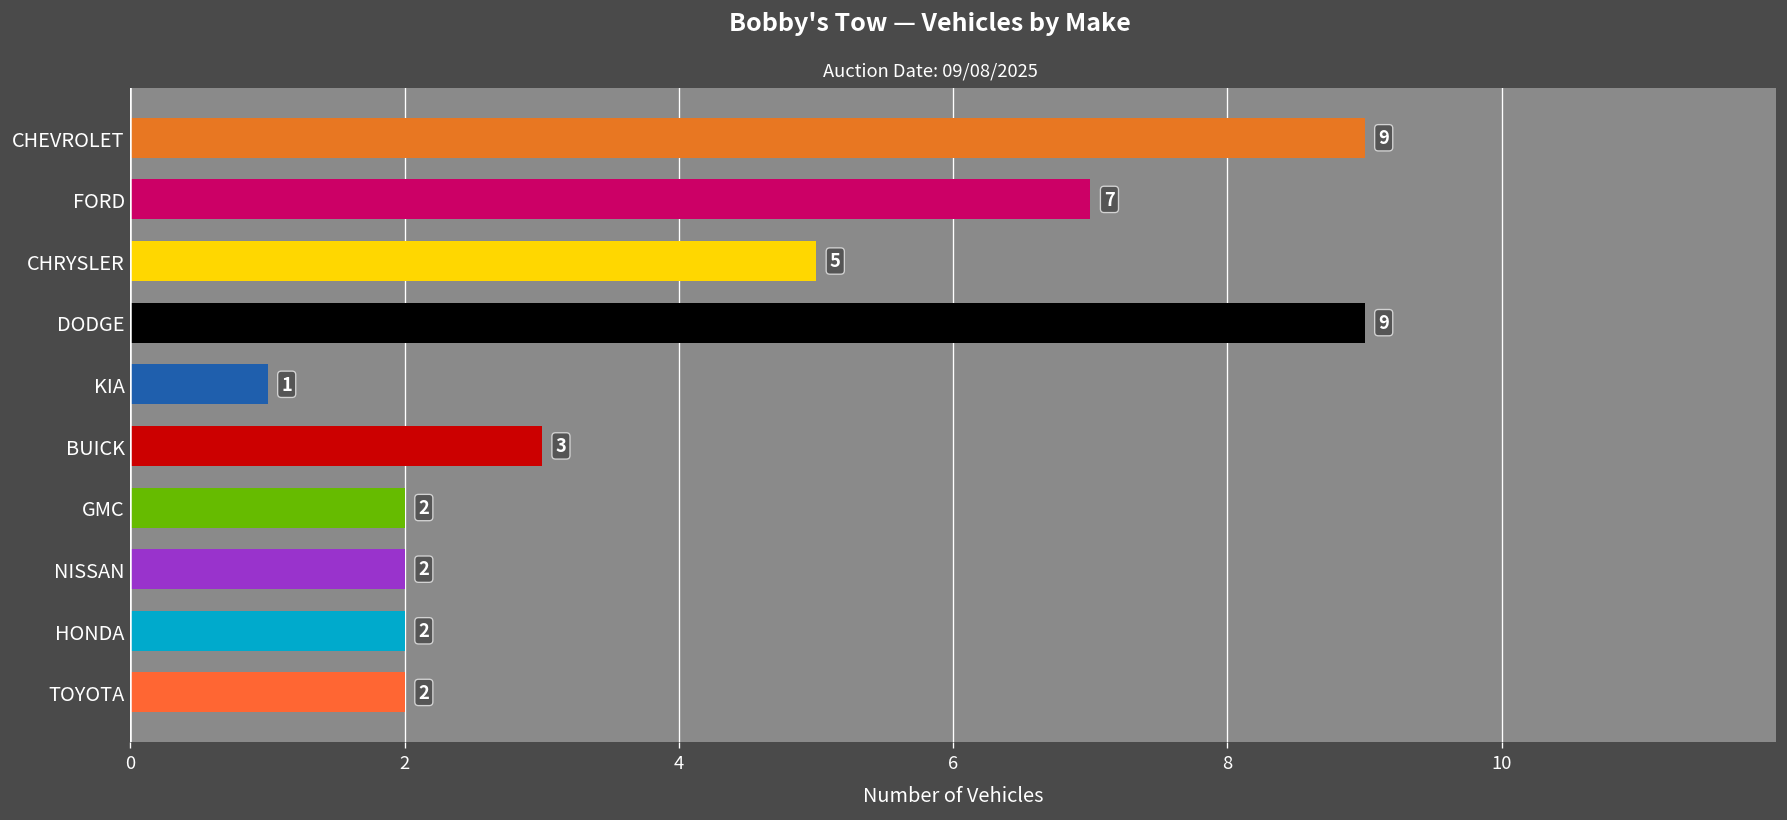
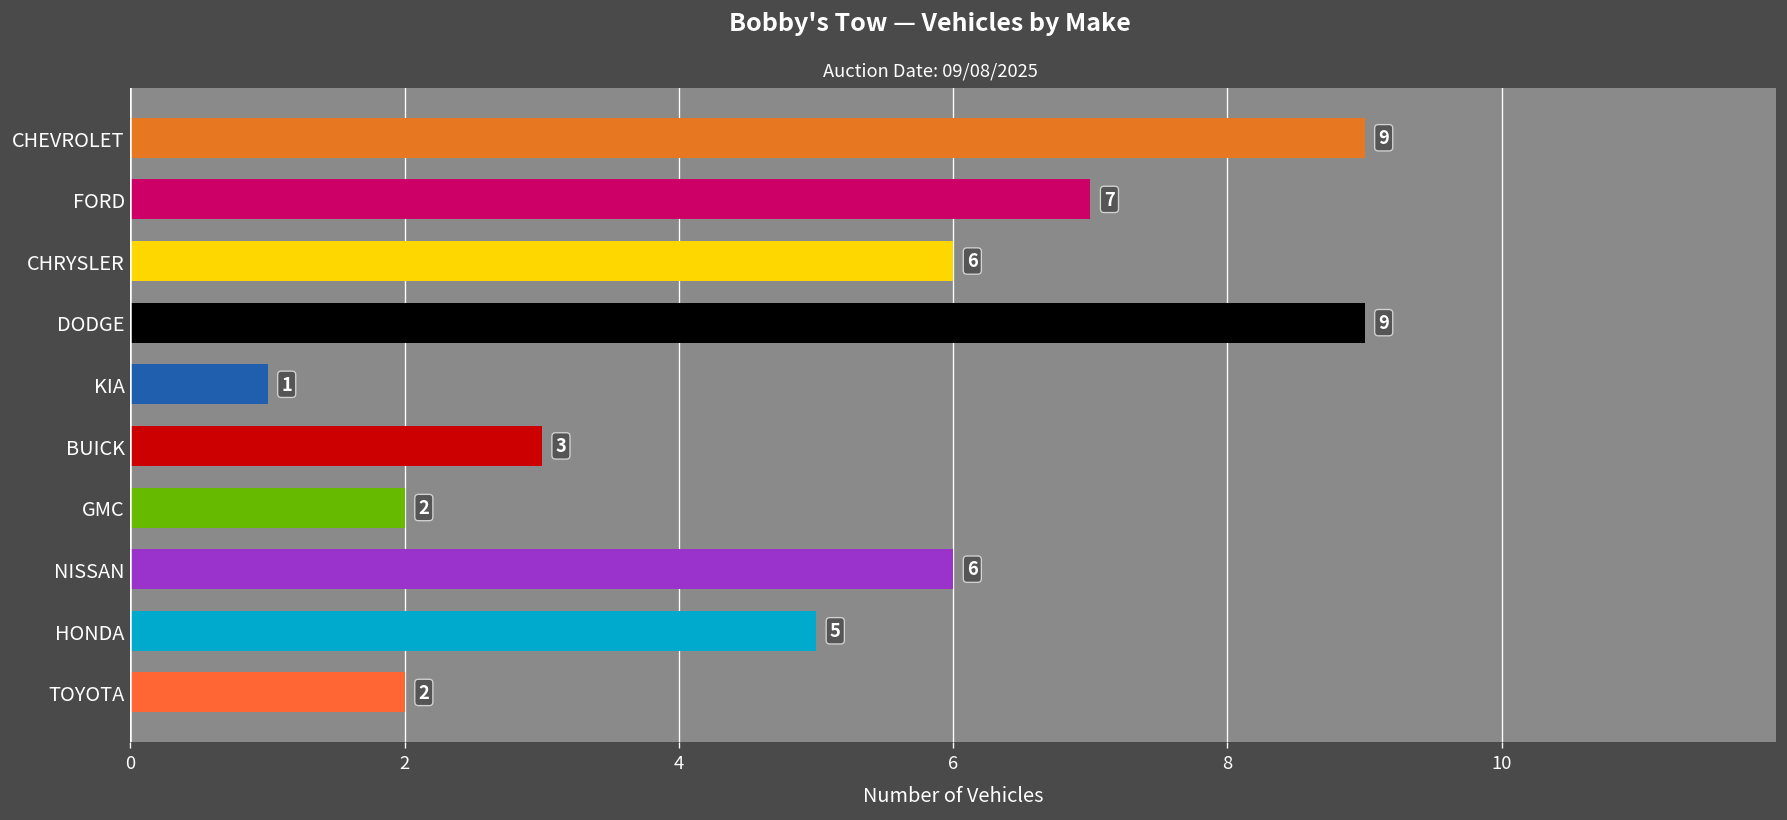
  {
-   "CHRYSLER": 5,
-   "NISSAN": 2,
-   "HONDA": 2
+   "CHRYSLER": 6,
+   "NISSAN": 6,
+   "HONDA": 5
  }
